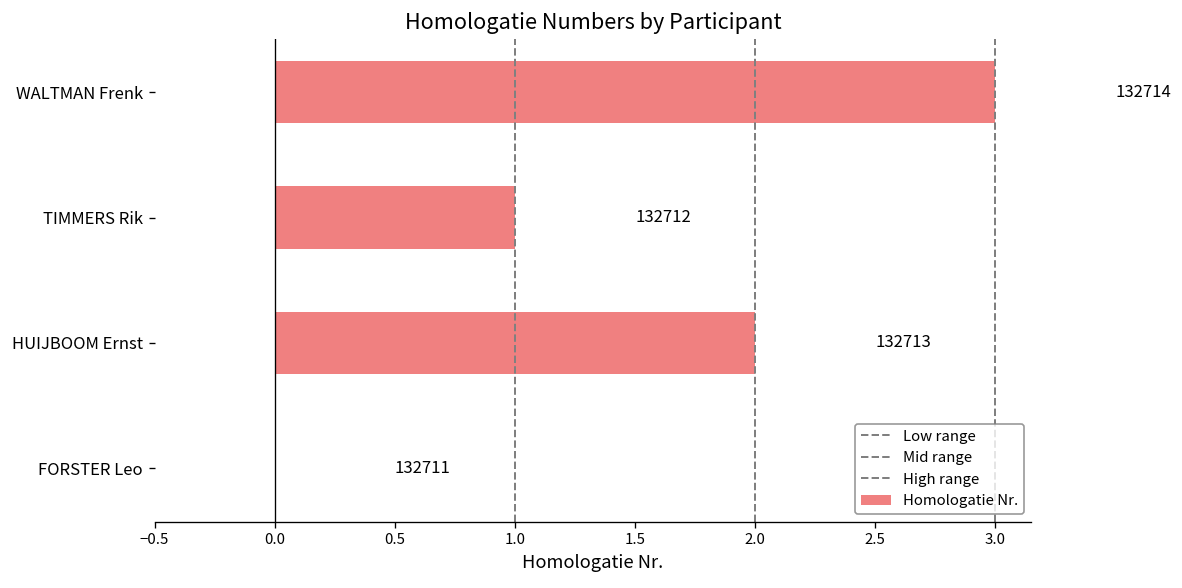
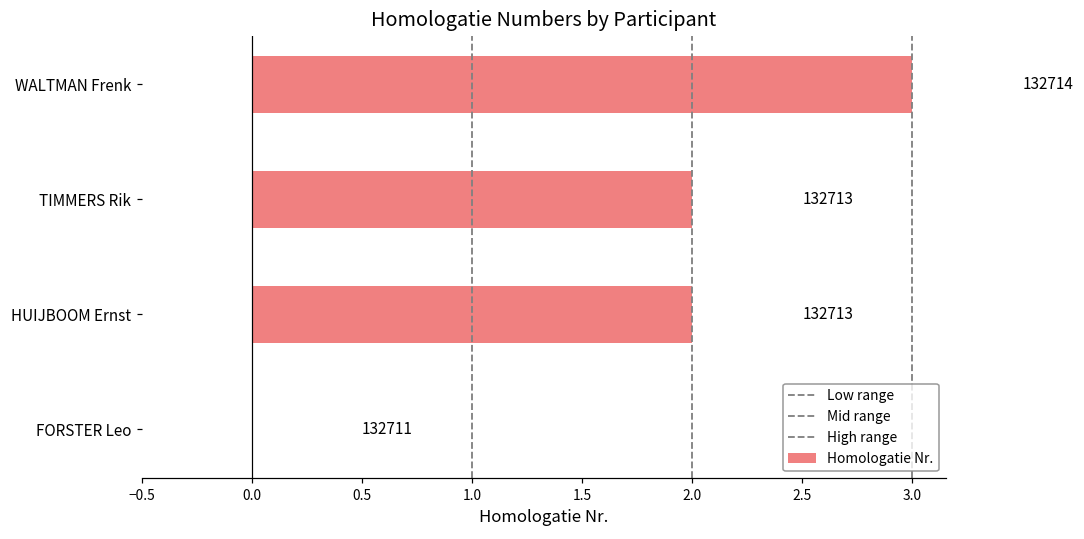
  {
-   "TIMMERS Rik": 132712
+   "TIMMERS Rik": 132713
  }
